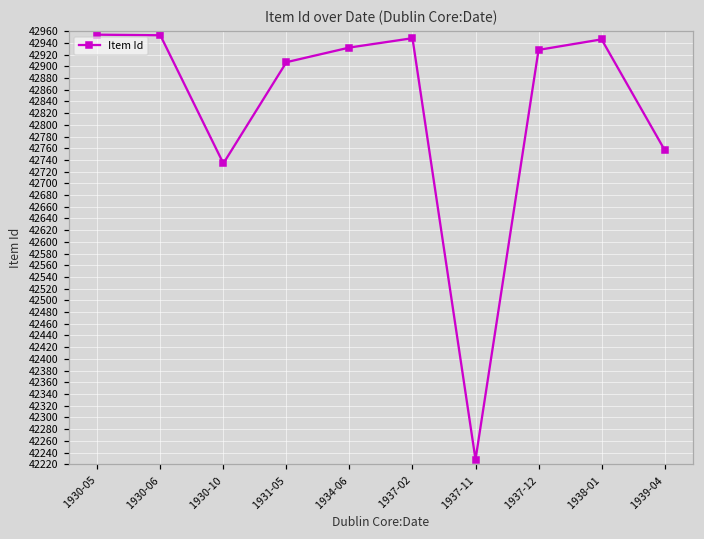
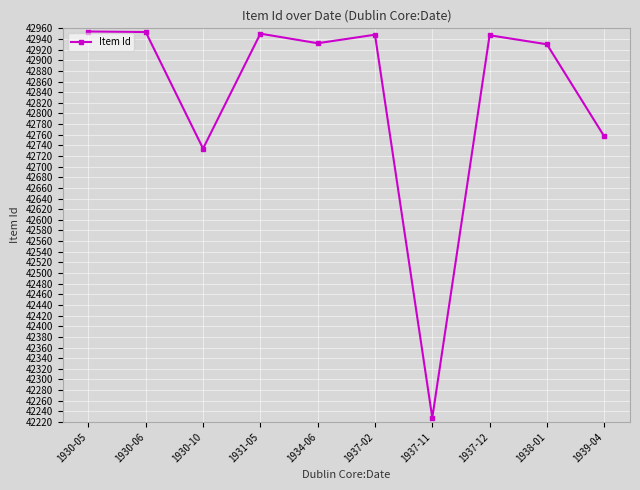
  {
    "1930-05": 42950,
    "1930-06": 42950,
    "1930-10": 42730,
-   "1931-05": 42910,
+   "1931-05": 42950,
    "1934-06": 42930,
    "1937-02": 42950,
    "1937-11": 42230,
-   "1937-12": 42930,
-   "1938-01": 42950,
+   "1937-12": 42950,
+   "1938-01": 42930,
    "1939-04": 42760
  }
